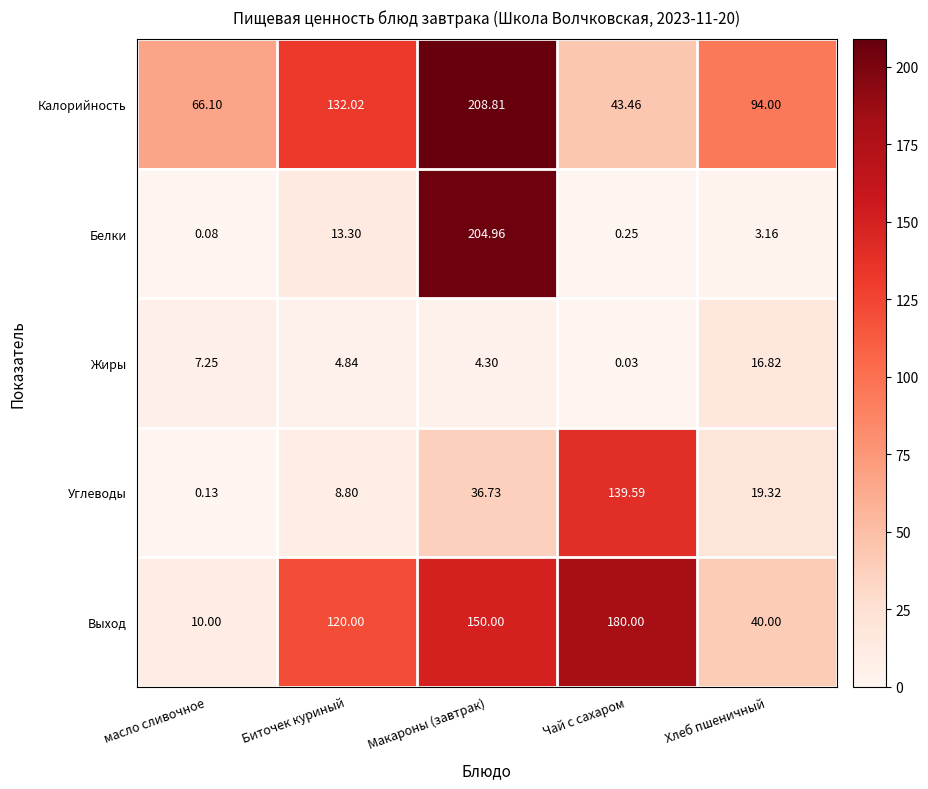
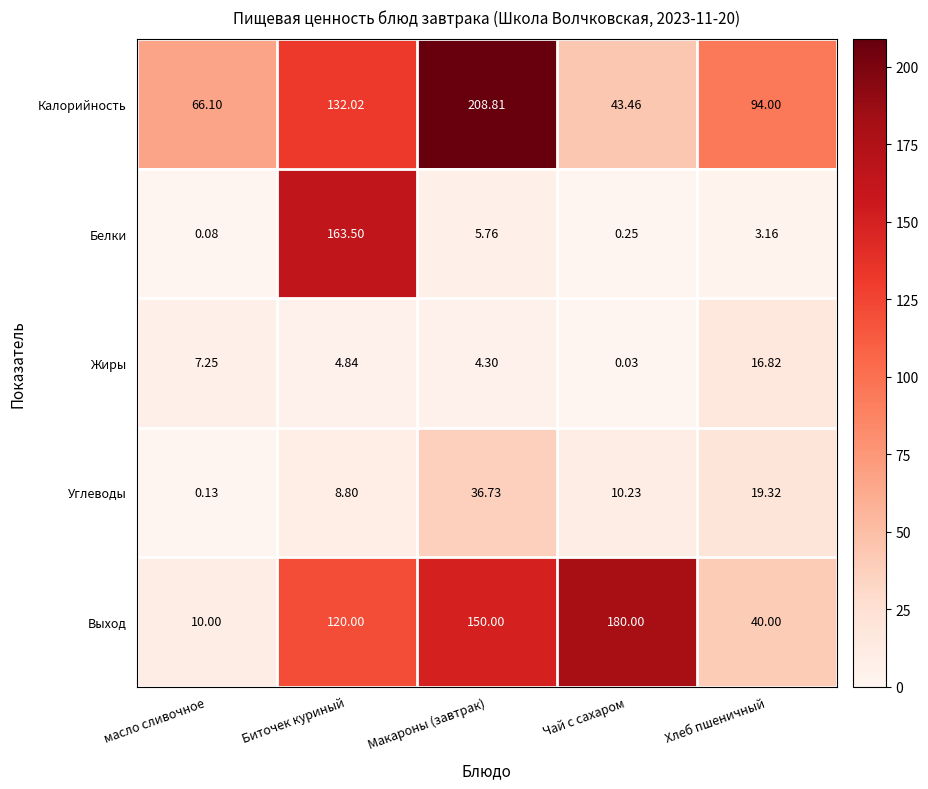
  {
    "Калорийность": {
      "масло сливочное": 66.10,
      "Биточек куриный": 132.02,
      "Макароны (завтрак)": 208.81,
      "Чай с сахаром": 43.46,
      "Хлеб пшеничный": 94.00
    },
    "Белки": {
      "масло сливочное": 0.08,
-     "Биточек куриный": 13.30,
-     "Макароны (завтрак)": 204.96,
+     "Биточек куриный": 163.50,
+     "Макароны (завтрак)": 5.76,
      "Чай с сахаром": 0.25,
      "Хлеб пшеничный": 3.16
    },
    "Жиры": {
      "масло сливочное": 7.25,
      "Биточек куриный": 4.84,
      "Макароны (завтрак)": 4.30,
      "Чай с сахаром": 0.03,
      "Хлеб пшеничный": 16.82
    },
    "Углеводы": {
      "масло сливочное": 0.13,
      "Биточек куриный": 8.80,
      "Макароны (завтрак)": 36.73,
-     "Чай с сахаром": 139.59,
+     "Чай с сахаром": 10.23,
      "Хлеб пшеничный": 19.32
    },
    "Выход": {
      "масло сливочное": 10.00,
      "Биточек куриный": 120.00,
      "Макароны (завтрак)": 150.00,
      "Чай с сахаром": 180.00,
      "Хлеб пшеничный": 40.00
    }
  }
